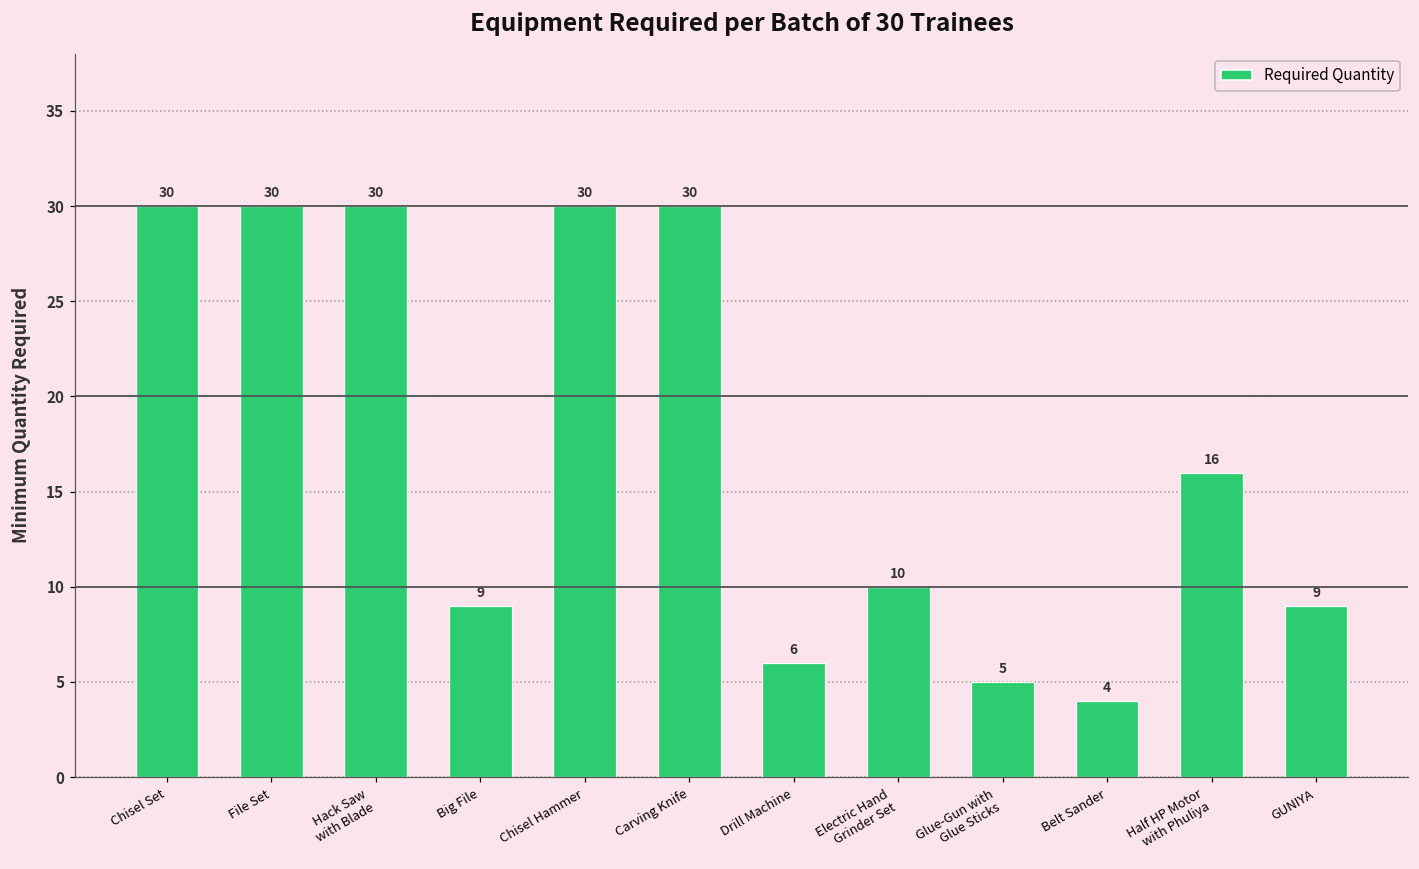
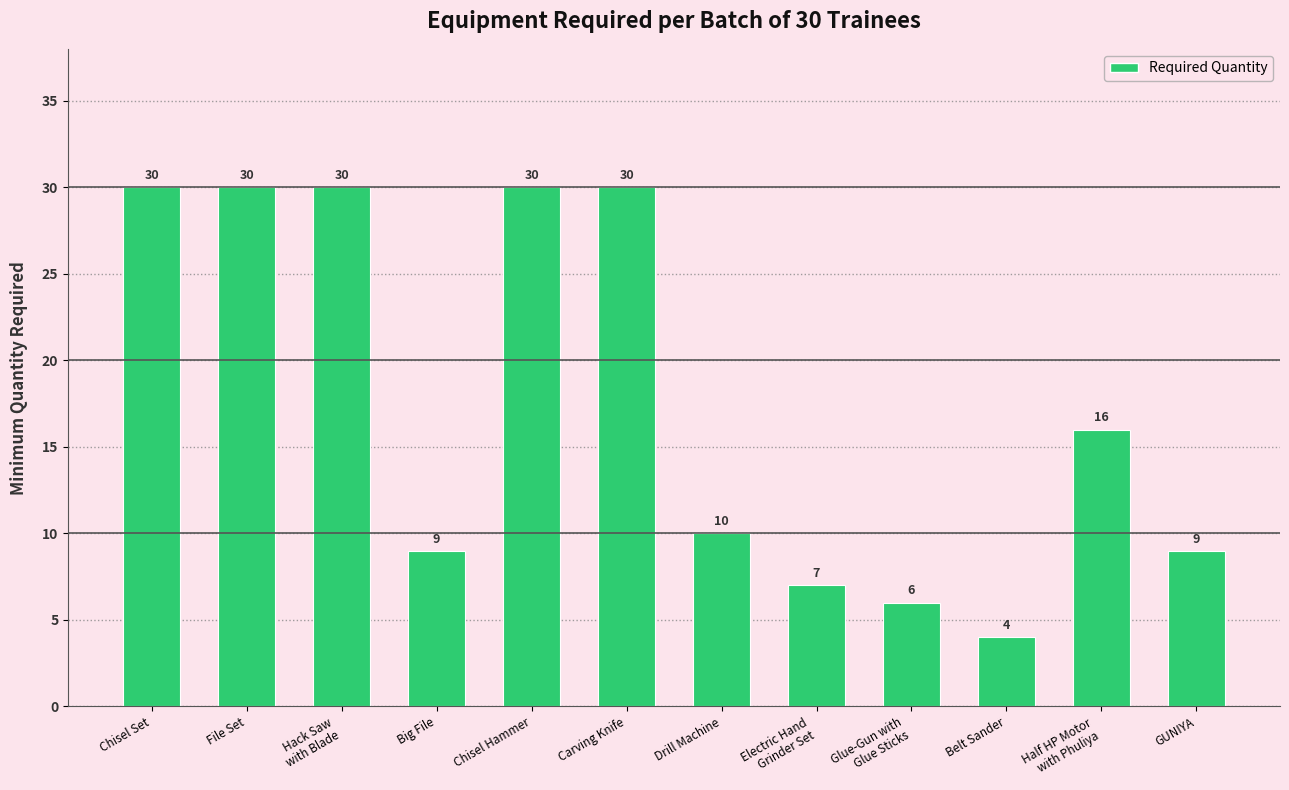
  {
    "Chisel Set": 30,
    "File Set": 30,
    "Hack Saw with Blade": 30,
    "Big File": 9,
    "Chisel Hammer": 30,
    "Carving Knife": 30,
-   "Drill Machine": 6,
-   "Electric Hand Grinder Set": 10,
-   "Glue-Gun with Glue Sticks": 5,
+   "Drill Machine": 10,
+   "Electric Hand Grinder Set": 7,
+   "Glue-Gun with Glue Sticks": 6,
    "Belt Sander": 4,
    "Half HP Motor with Phuliya": 16,
    "GUNIYA": 9
  }
